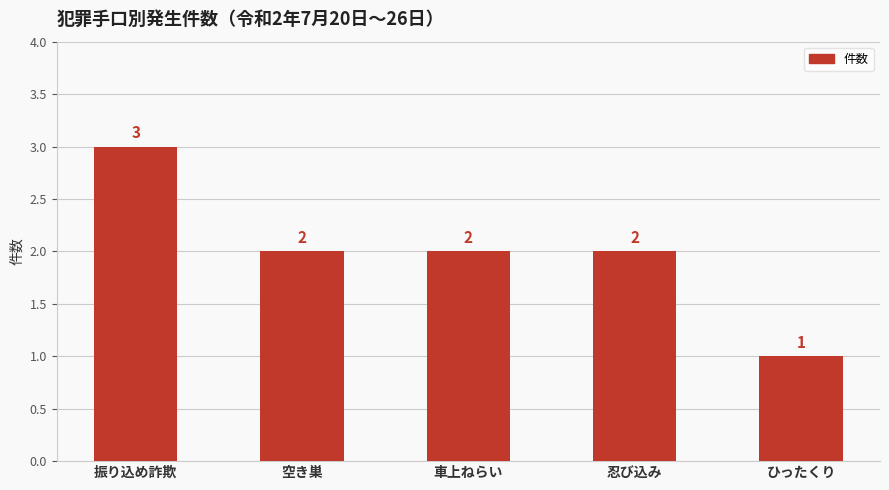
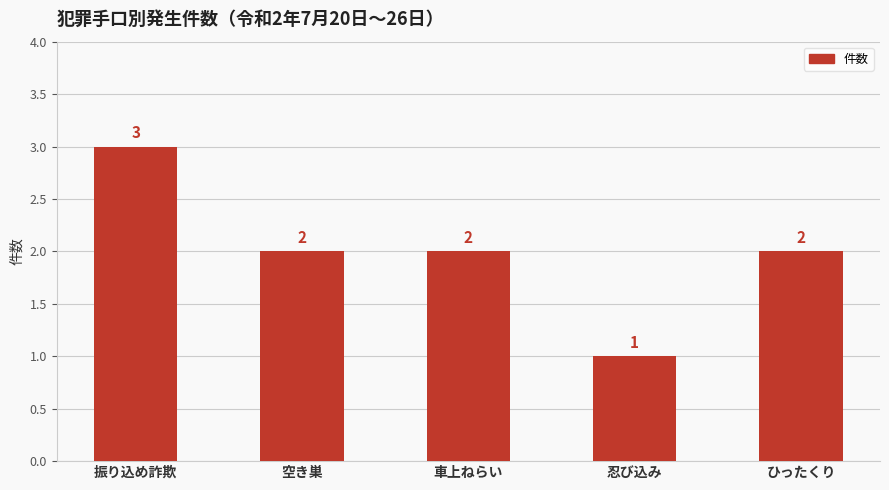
  {
    "振り込め詐欺": 3,
    "空き巣": 2,
    "車上ねらい": 2,
-   "忍び込み": 2,
-   "ひったくり": 1
+   "忍び込み": 1,
+   "ひったくり": 2
  }
